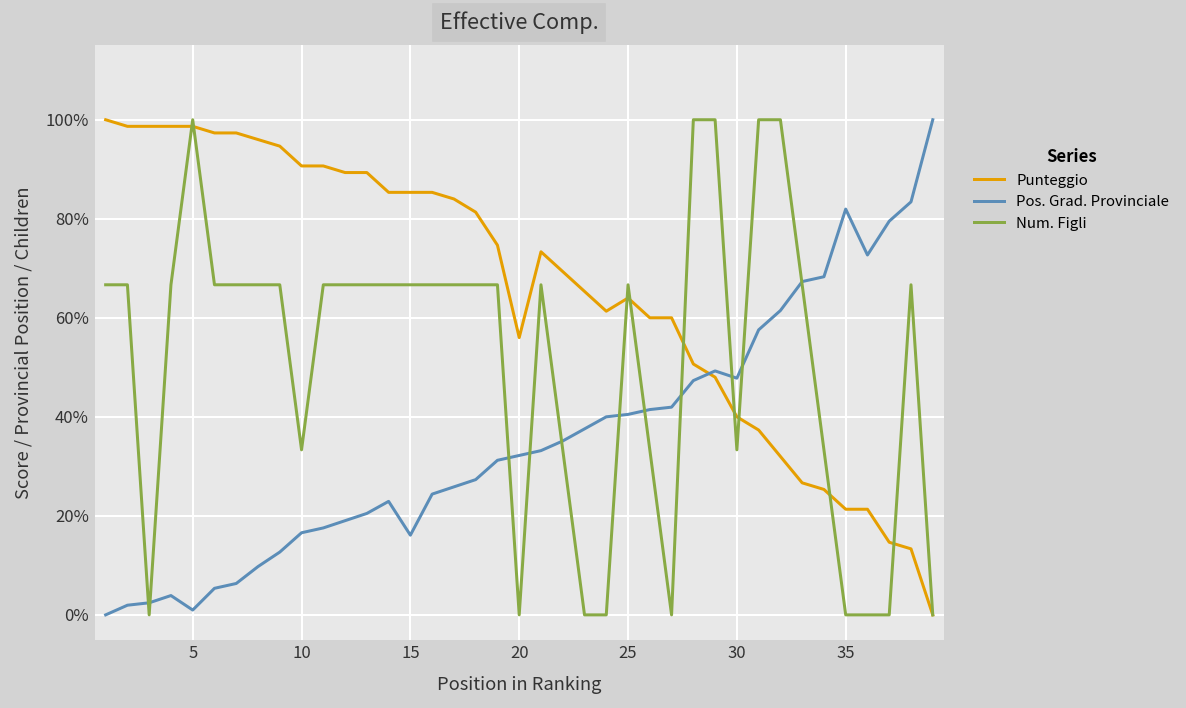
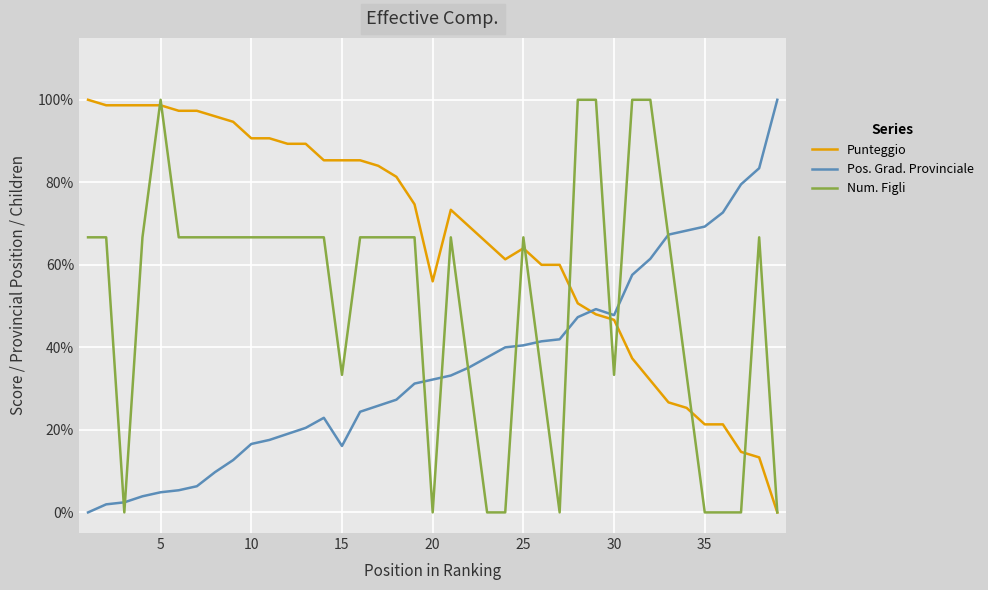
  {
    "Punteggio": {
      "5": "99%",
      "10": "91%",
      "15": "85%",
      "20": "56%",
      "25": "64%",
-     "30": "40%",
+     "30": "47%",
      "35": "21%"
    },
    "Pos. Grad. Provinciale": {
-     "5": "1%",
+     "5": "5%",
      "10": "17%",
      "15": "16%",
      "20": "32%",
      "25": "40%",
      "30": "48%",
-     "35": "82%"
+     "35": "69%"
    },
    "Num. Figli": {
      "5": "100%",
-     "10": "33%",
-     "15": "67%",
+     "10": "67%",
+     "15": "33%",
      "20": "0%",
      "25": "67%",
      "30": "33%",
      "35": "0%"
    }
  }
